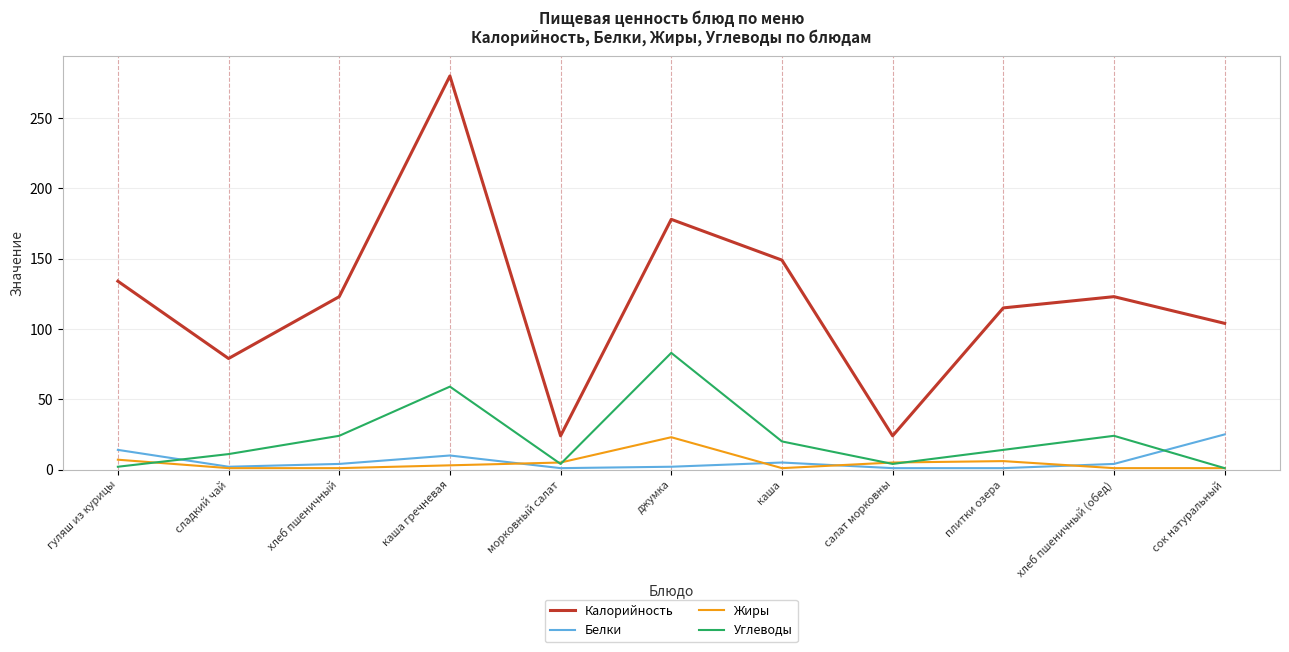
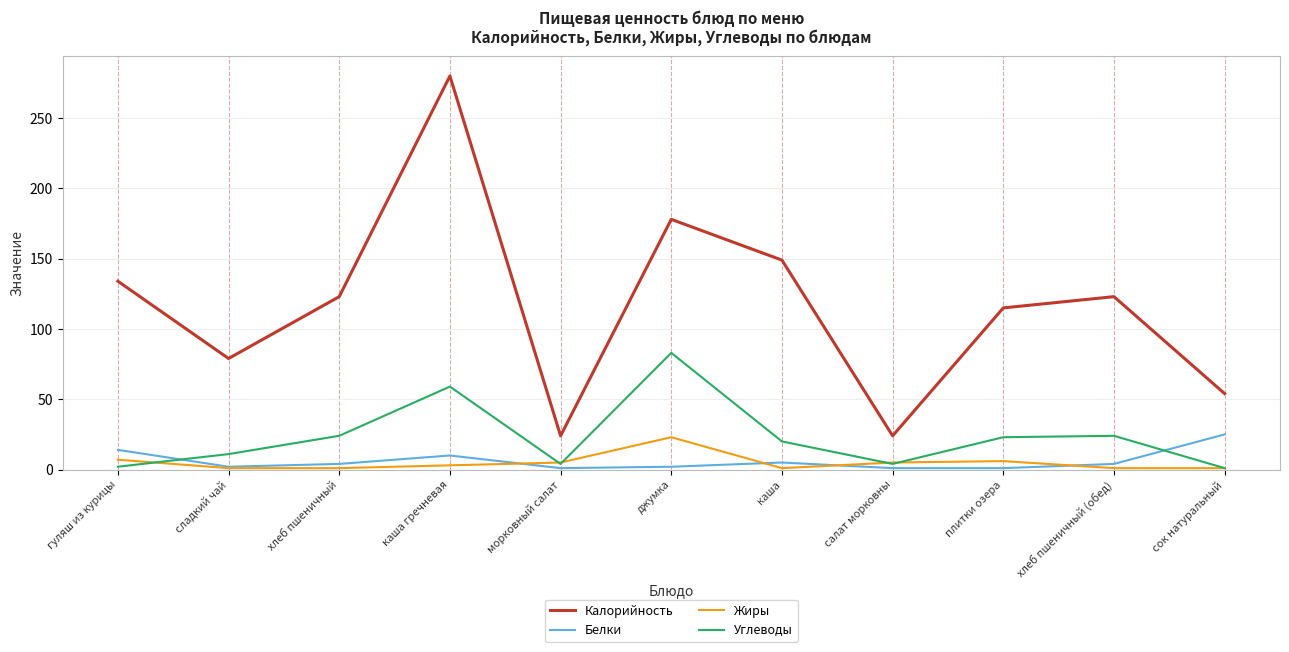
  {
    "Калорийность": {
      "гуляш из курицы": 134,
      "сладкий чай": 79,
      "хлеб пшеничный": 123,
      "каша гречневая": 280,
      "морковный салат": 24,
      "джумка": 178,
      "каша": 149,
      "салат морковны": 24,
      "плитки озера": 115,
      "хлеб пшеничный (обед)": 123,
-     "сок натуральный": 104
+     "сок натуральный": 54
    },
    "Белки": {
      "гуляш из курицы": 14,
      "хлеб пшеничный": 4,
      "каша гречневая": 10,
      "морковный салат": 1,
      "джумка": 2,
      "каша": 5,
      "салат морковны": 1,
      "плитки озера": 1,
      "хлеб пшеничный (обед)": 4,
      "сок натуральный": 25
    },
    "Жиры": {
      "гуляш из курицы": 7,
      "хлеб пшеничный": 1,
      "каша гречневая": 3,
      "джумка": 23,
      "каша": 1,
      "плитки озера": 6,
      "хлеб пшеничный (обед)": 1
    },
    "Углеводы": {
      "гуляш из курицы": 2,
      "сладкий чай": 11,
      "хлеб пшеничный": 24,
      "каша гречневая": 59,
      "джумка": 83,
      "каша": 20,
-     "плитки озера": 14,
+     "плитки озера": 23,
      "хлеб пшеничный (обед)": 24
    }
  }
